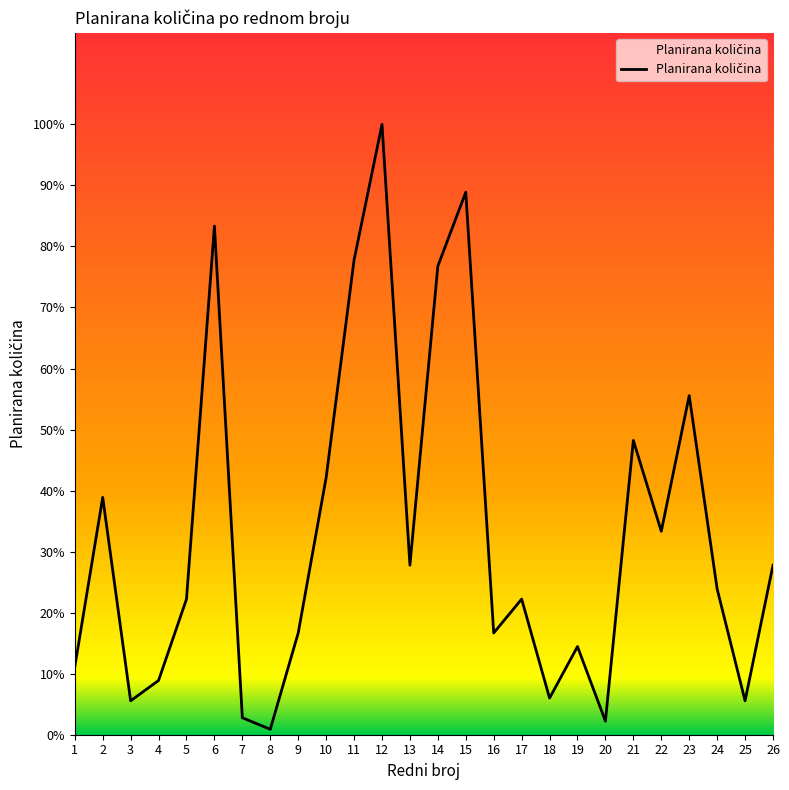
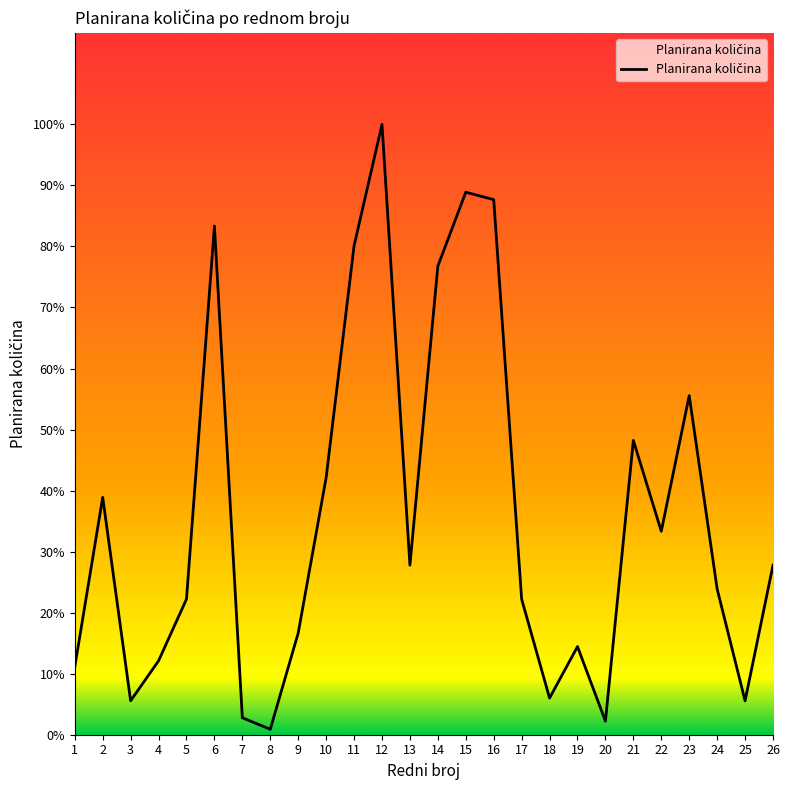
  {
    "1": "11%",
    "2": "39%",
    "3": "6%",
-   "4": "9%",
+   "4": "12%",
    "5": "22%",
    "6": "83%",
    "7": "3%",
    "8": "1%",
    "9": "17%",
    "10": "42%",
-   "11": "78%",
+   "11": "80%",
    "12": "100%",
    "13": "28%",
    "14": "77%",
    "15": "89%",
-   "16": "17%",
+   "16": "88%",
    "17": "22%",
    "18": "6%",
    "19": "14%",
    "20": "2%",
    "21": "48%",
    "22": "33%",
    "23": "56%",
    "24": "24%",
    "25": "6%",
    "26": "28%"
  }
